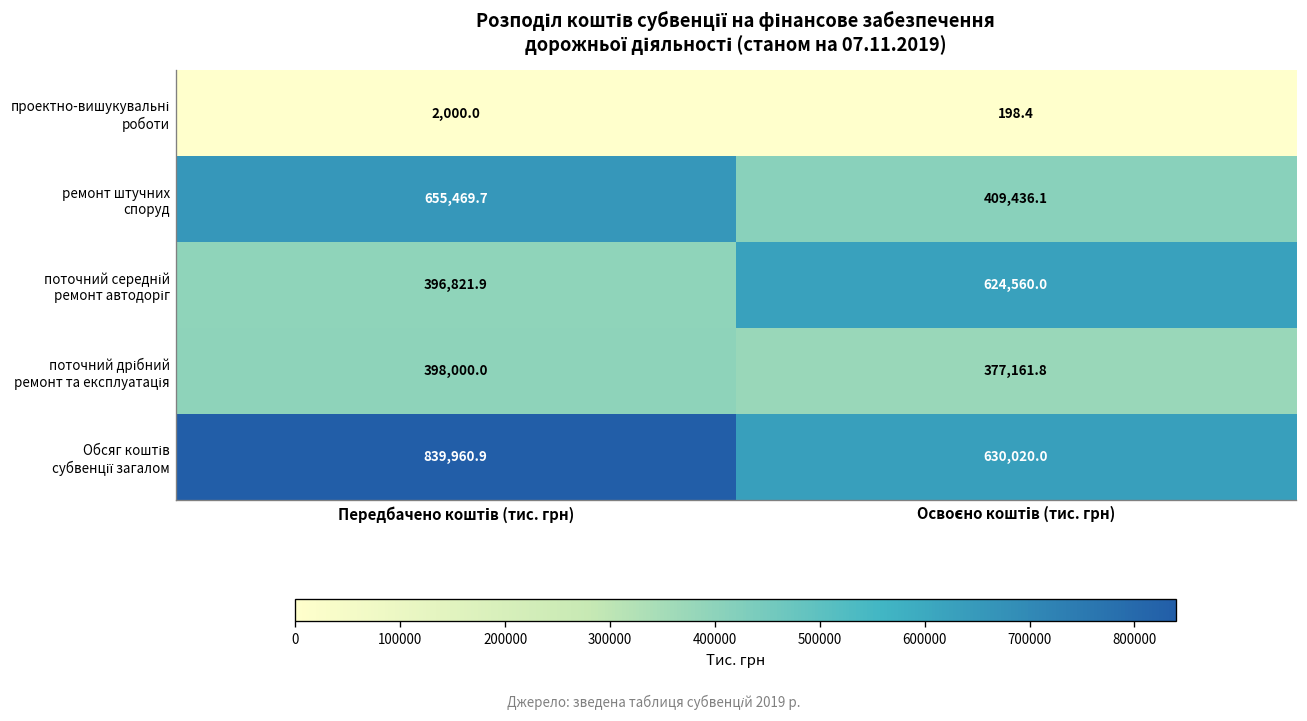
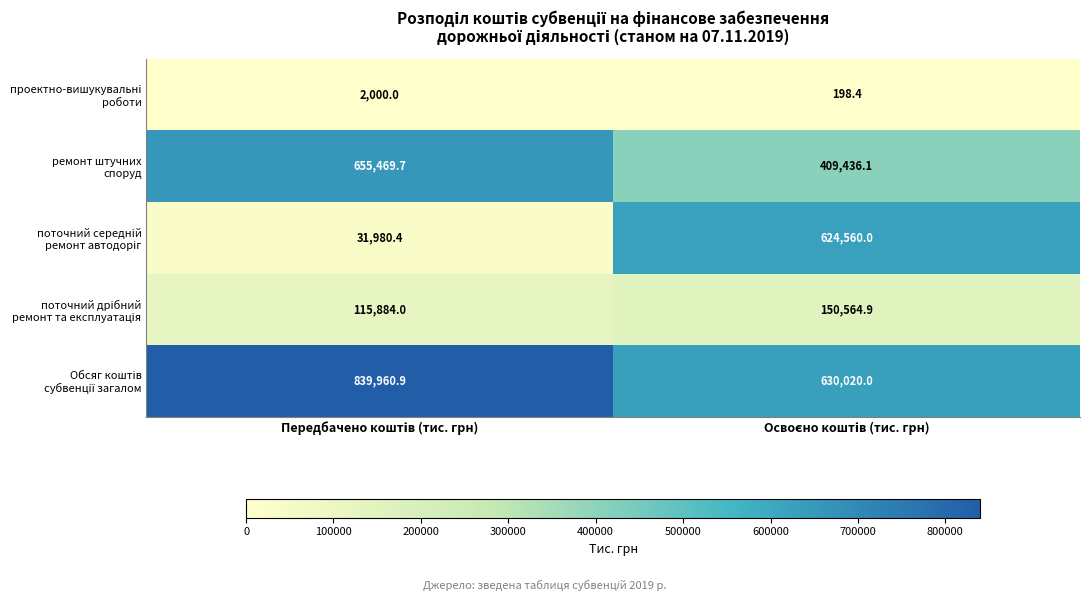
  {
    "проектно-вишукувальні роботи": {
      "Передбачено коштів (тис. грн)": "2,000.0",
      "Освоєно коштів (тис. грн)": "198.4"
    },
    "ремонт штучних споруд": {
      "Передбачено коштів (тис. грн)": "655,469.7",
      "Освоєно коштів (тис. грн)": "409,436.1"
    },
    "поточний середній ремонт автодоріг": {
-     "Передбачено коштів (тис. грн)": "396,821.9",
+     "Передбачено коштів (тис. грн)": "31,980.4",
      "Освоєно коштів (тис. грн)": "624,560.0"
    },
    "поточний дрібний ремонт та експлуатація": {
-     "Передбачено коштів (тис. грн)": "398,000.0",
-     "Освоєно коштів (тис. грн)": "377,161.8"
+     "Передбачено коштів (тис. грн)": "115,884.0",
+     "Освоєно коштів (тис. грн)": "150,564.9"
    },
    "Обсяг коштів субвенції загалом": {
      "Передбачено коштів (тис. грн)": "839,960.9",
      "Освоєно коштів (тис. грн)": "630,020.0"
    }
  }
